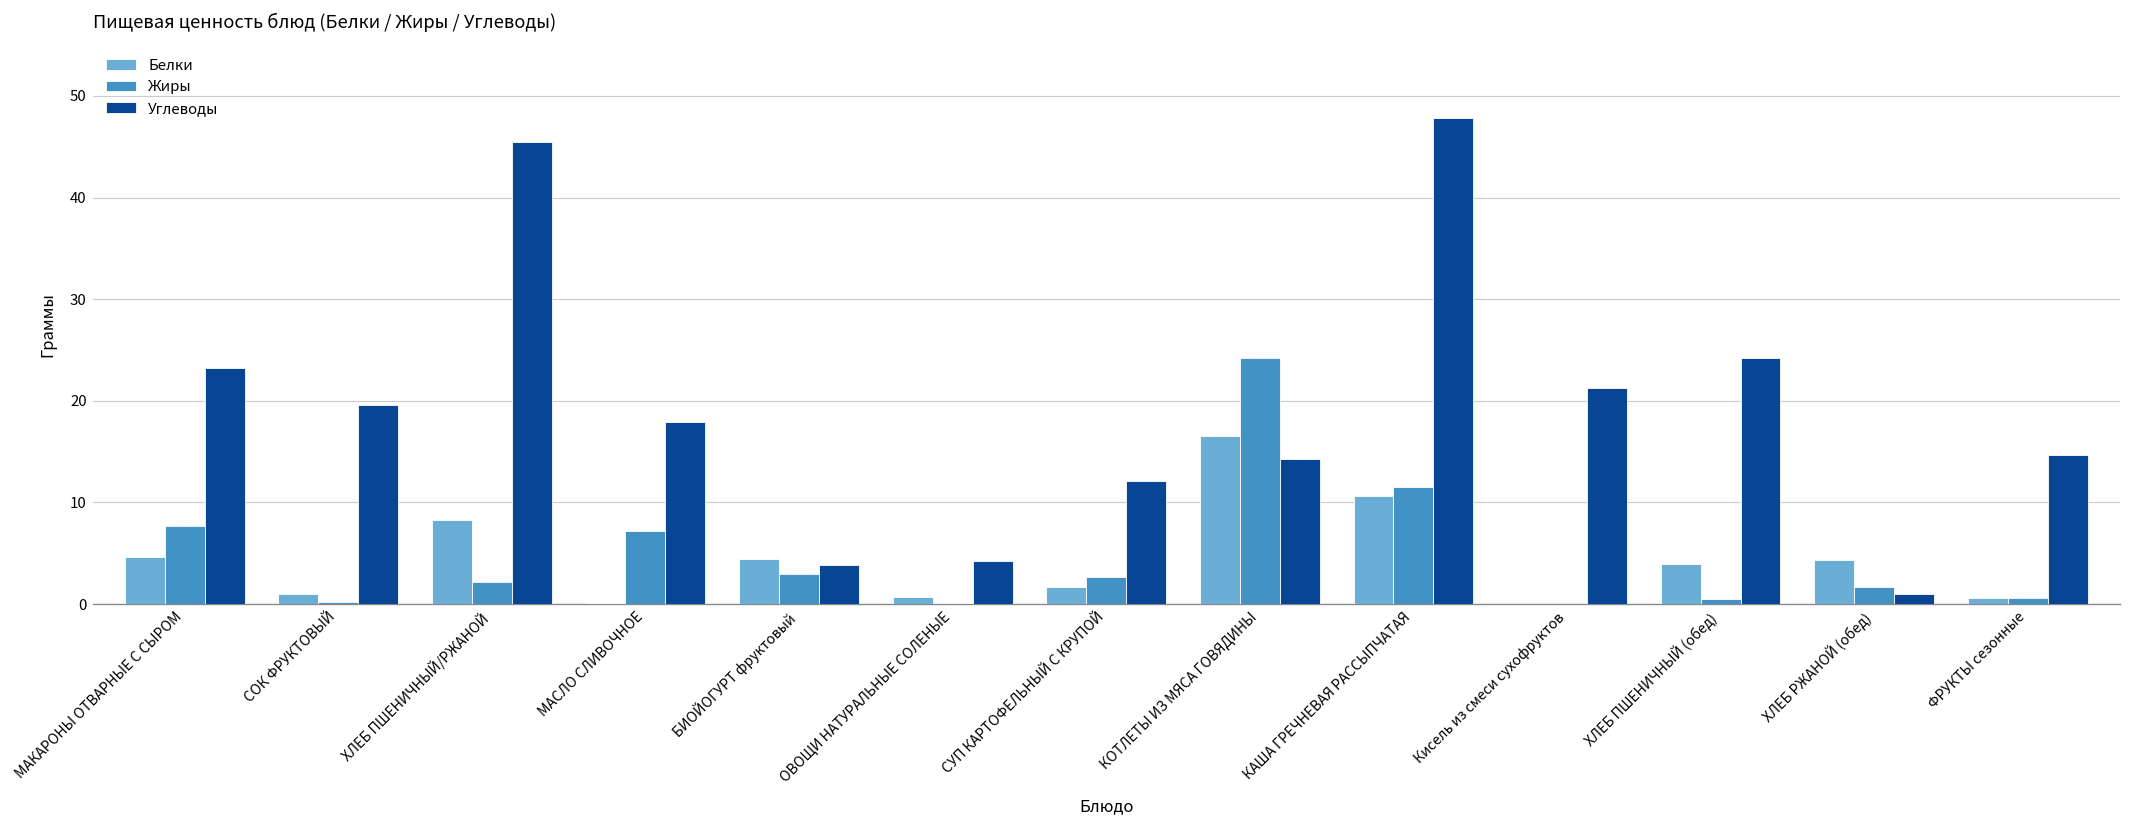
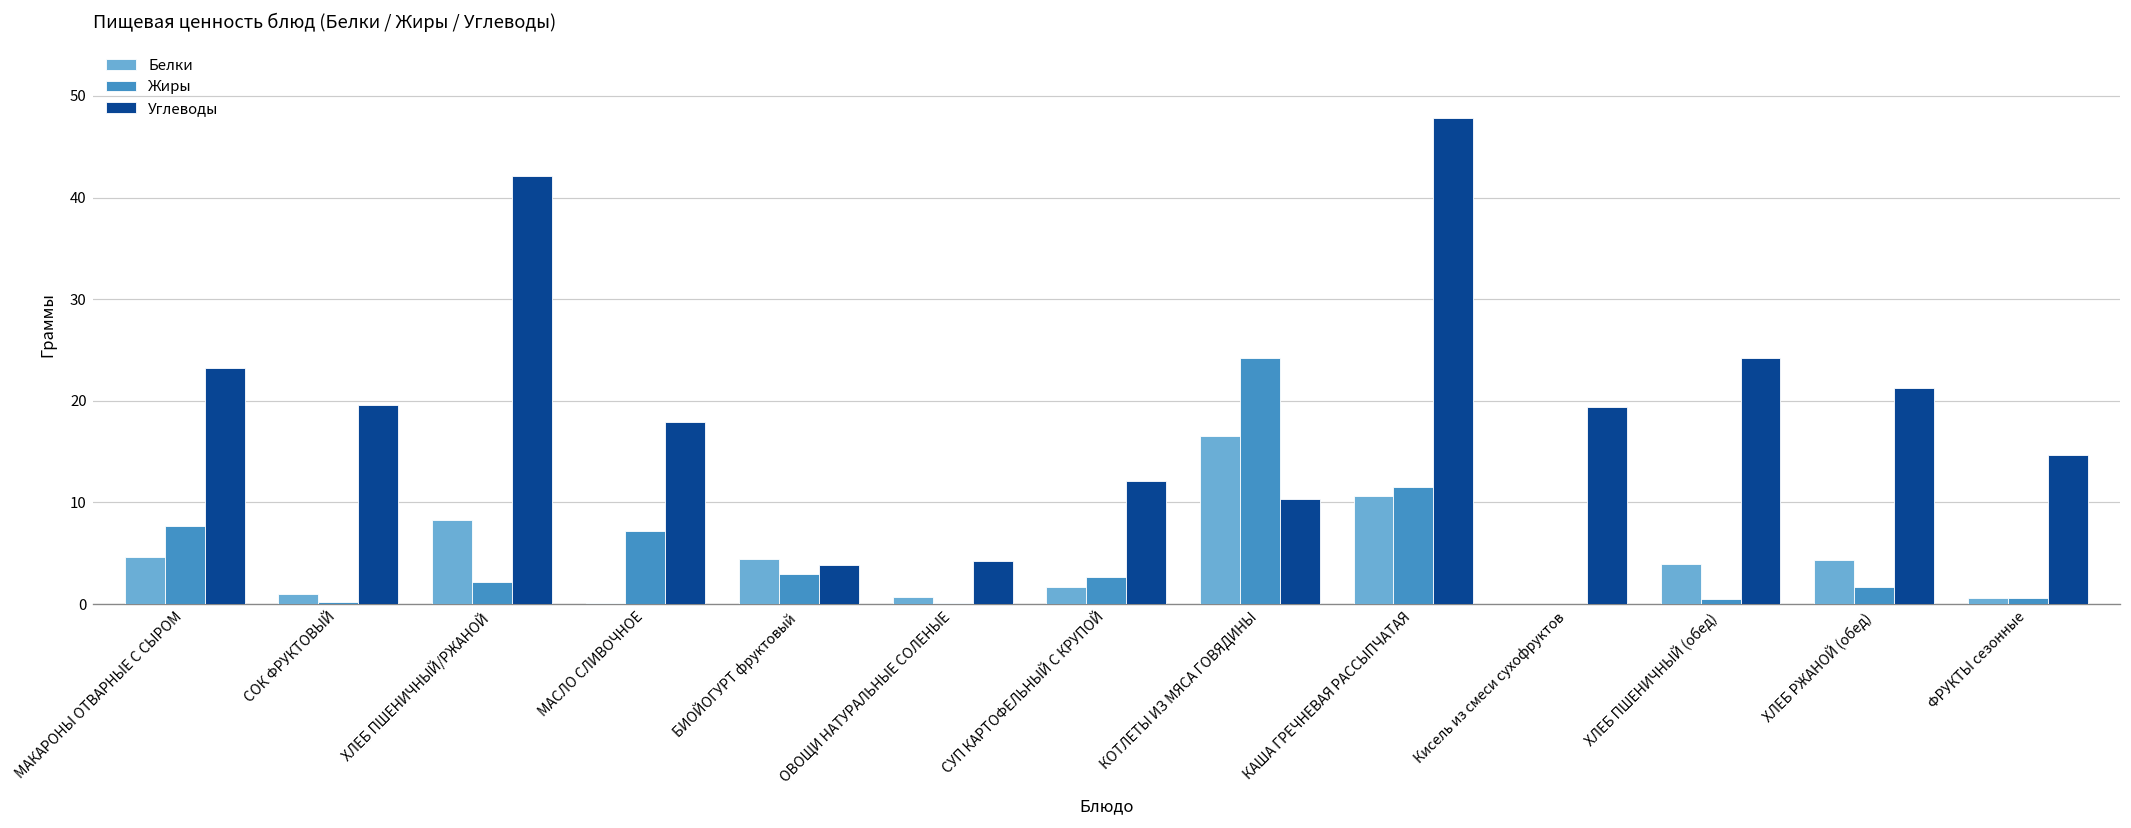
  {
    "Углеводы": {
      "МАКАРОНЫ ОТВАРНЫЕ С СЫРОМ": 23,
      "СОК ФРУКТОВЫЙ": 20,
-     "ХЛЕБ ПШЕНИЧНЫЙ/РЖАНОЙ": 45,
+     "ХЛЕБ ПШЕНИЧНЫЙ/РЖАНОЙ": 42,
      "МАСЛО СЛИВОЧНОЕ": 18,
      "БИОЙОГУРТ фруктовый": 4,
      "ОВОЩИ НАТУРАЛЬНЫЕ СОЛЕНЫЕ": 4,
      "СУП КАРТОФЕЛЬНЫЙ С КРУПОЙ": 12,
-     "КОТЛЕТЫ ИЗ МЯСА ГОВЯДИНЫ": 14,
+     "КОТЛЕТЫ ИЗ МЯСА ГОВЯДИНЫ": 10,
      "КАША ГРЕЧНЕВАЯ РАССЫПЧАТАЯ": 48,
-     "Кисель из смеси сухофруктов": 21,
+     "Кисель из смеси сухофруктов": 19,
      "ХЛЕБ ПШЕНИЧНЫЙ (обед)": 24,
-     "ХЛЕБ РЖАНОЙ (обед)": 1,
+     "ХЛЕБ РЖАНОЙ (обед)": 21,
      "ФРУКТЫ сезонные": 15
    }
  }
